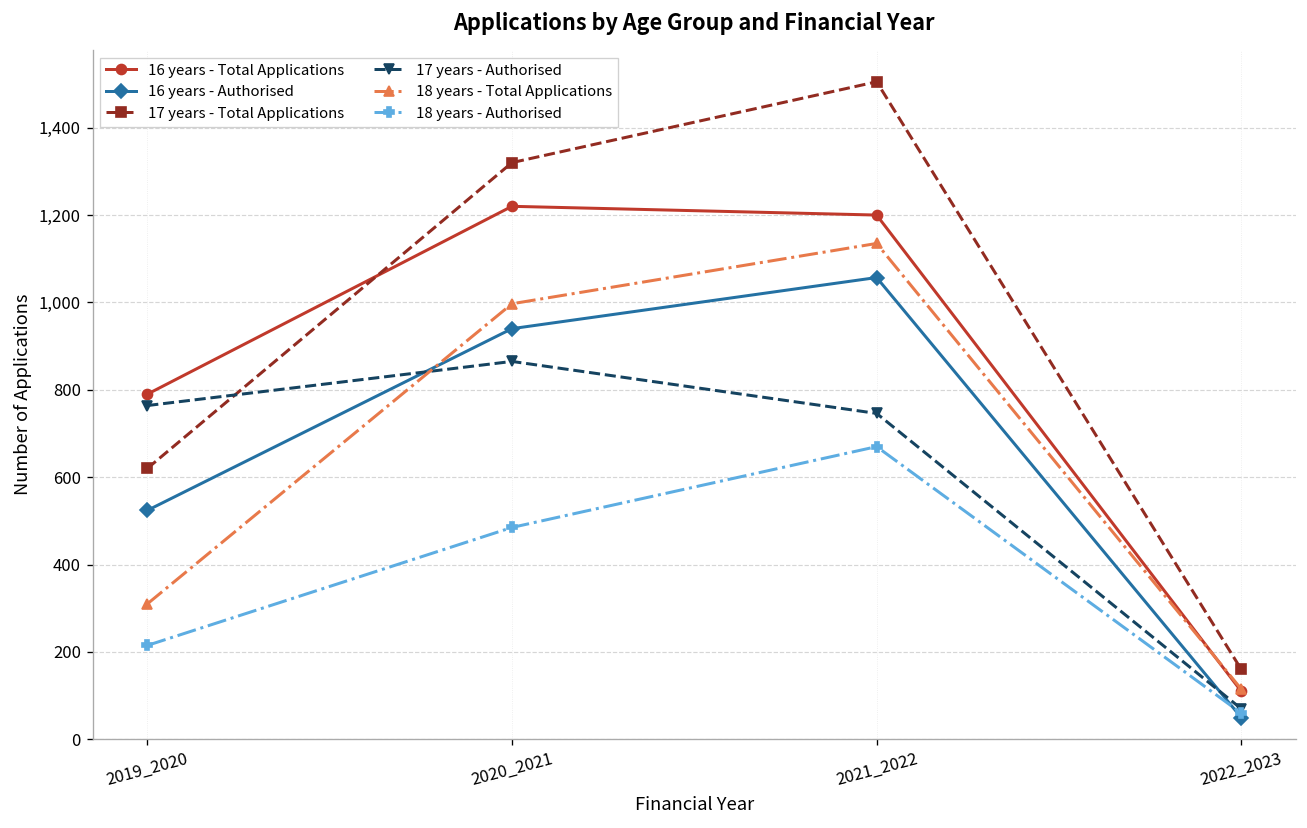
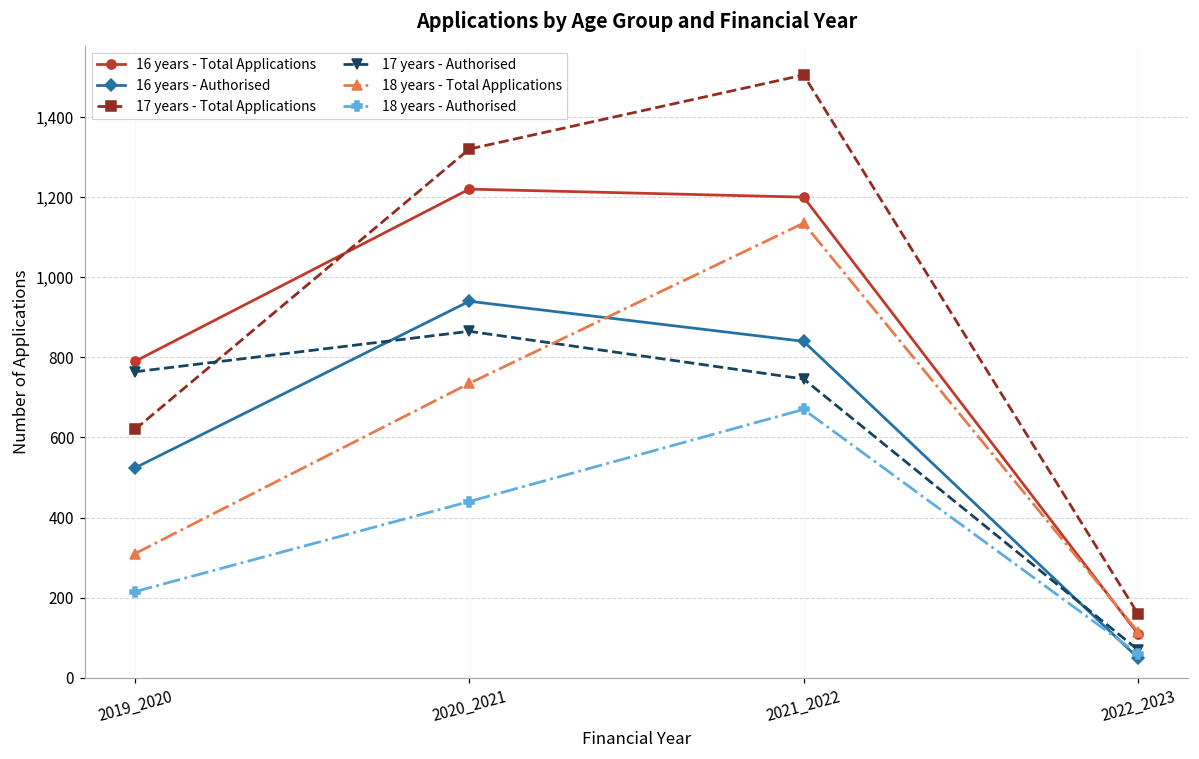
  {
    "16 years - Authorised": {
      "2019_2020": "520",
      "2020_2021": "940",
-     "2021_2022": "1,060",
+     "2021_2022": "840",
      "2022_2023": "50"
    },
    "17 years - Authorised": {
      "2019_2020": "760",
      "2020_2021": "870",
      "2021_2022": "750",
      "2022_2023": "70"
    },
    "18 years - Total Applications": {
      "2019_2020": "310",
-     "2020_2021": "1,000",
+     "2020_2021": "740",
      "2021_2022": "1,140"
    },
    "18 years - Authorised": {
      "2019_2020": "220",
-     "2020_2021": "490",
+     "2020_2021": "440",
      "2021_2022": "670",
      "2022_2023": "60"
    }
  }
